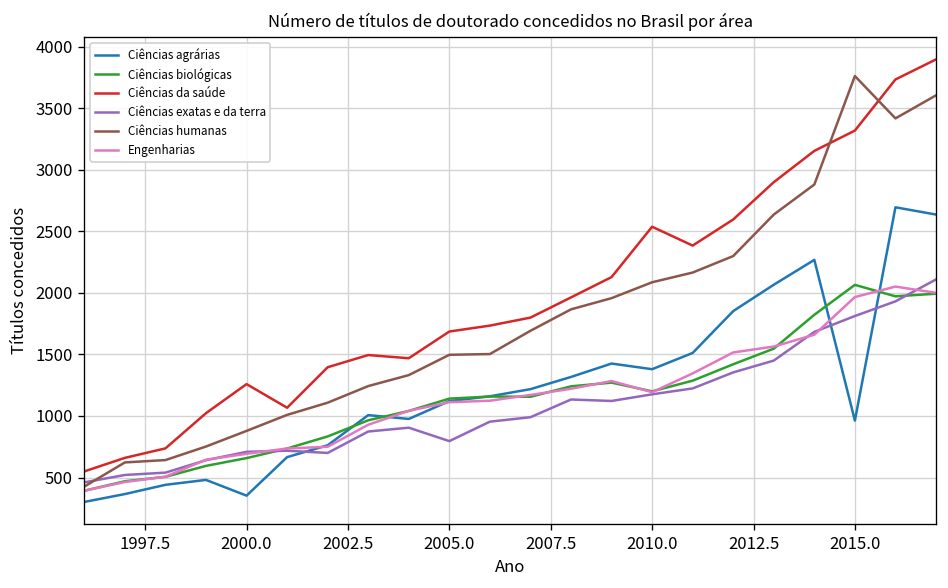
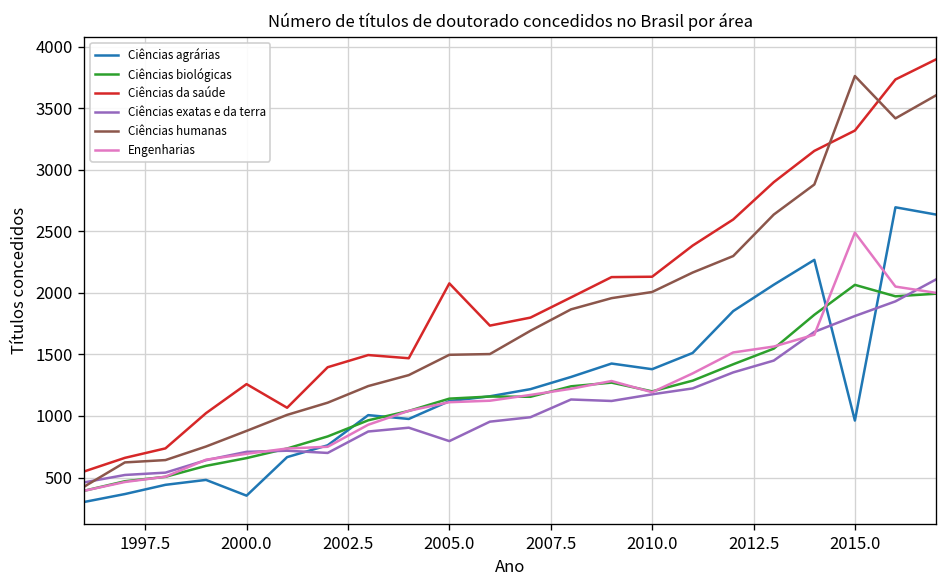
  {
    "Ciências agrárias": {
      "2000.0": 350,
      "2010.0": 1380,
      "2015.0": 960
    },
    "Ciências biológicas": {
      "2000.0": 660,
      "2015.0": 2070
    },
    "Ciências da saúde": {
      "2000.0": 1260,
-     "2005.0": 1690,
-     "2010.0": 2540,
+     "2005.0": 2080,
+     "2010.0": 2130,
      "2015.0": 3320
    },
    "Ciências exatas e da terra": {
      "2005.0": 800,
      "2015.0": 1810
    },
    "Ciências humanas": {
      "2000.0": 880,
      "2005.0": 1500,
-     "2010.0": 2090,
+     "2010.0": 2010,
      "2015.0": 3760
    },
    "Engenharias": {
-     "2015.0": 1970
+     "2015.0": 2490
    }
  }
